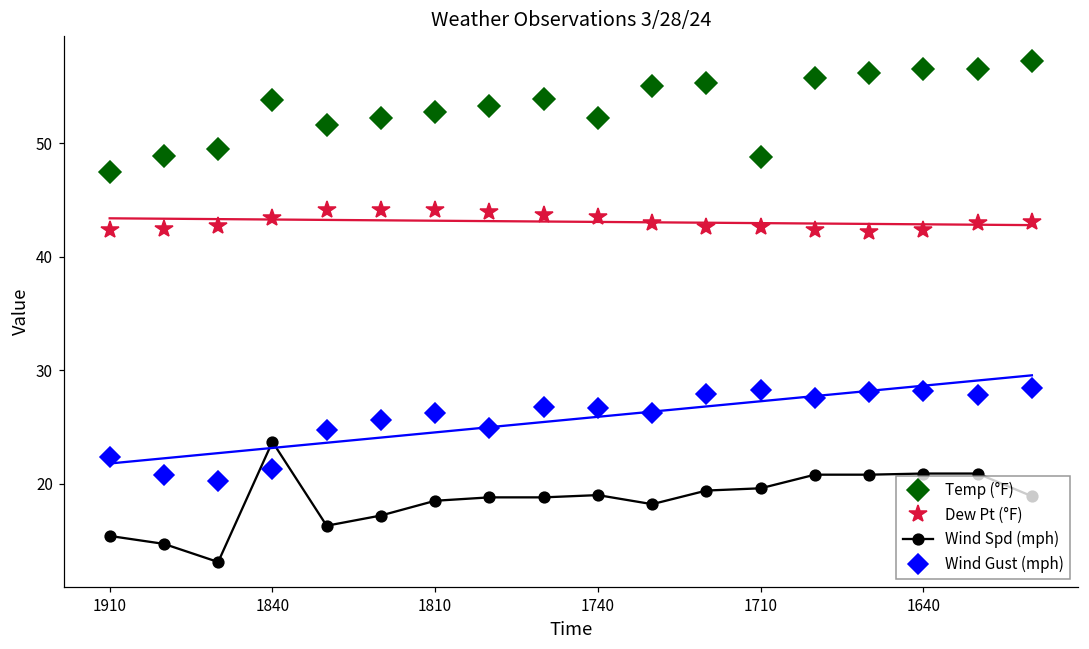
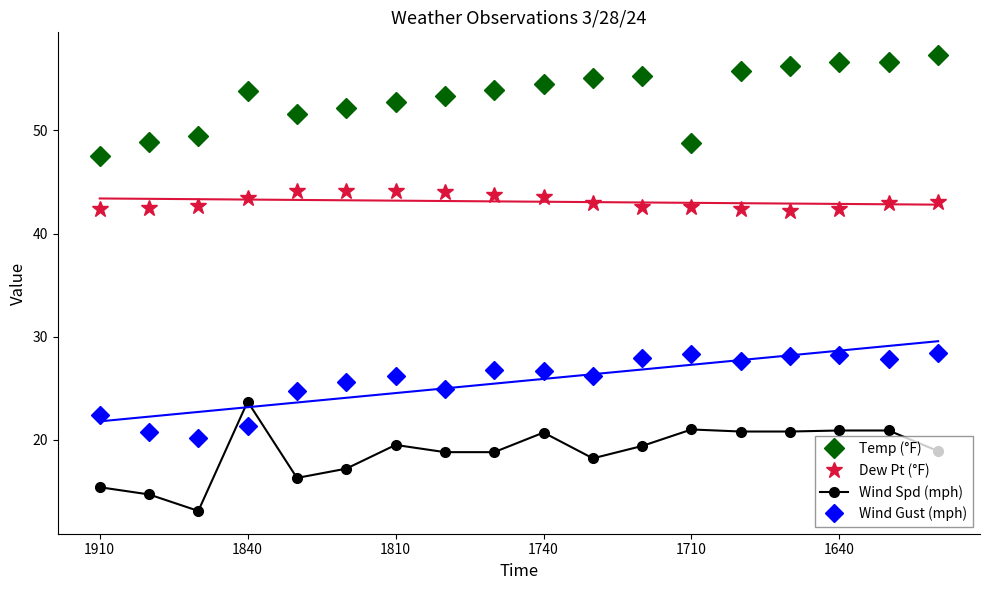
  {
    "Temp (°F)": {
      "1910": 47.5,
      "1840": 53.8,
      "1810": 52.8,
-     "1740": 52.2,
+     "1740": 54.5,
      "1710": 48.8,
      "1640": 56.6
    },
    "Wind Spd (mph)": {
      "1910": 15.4,
      "1840": 23.7,
-     "1810": 18.5,
-     "1740": 19.0,
-     "1710": 19.6,
+     "1810": 19.5,
+     "1740": 20.7,
+     "1710": 21.0,
      "1640": 20.9
    }
  }
